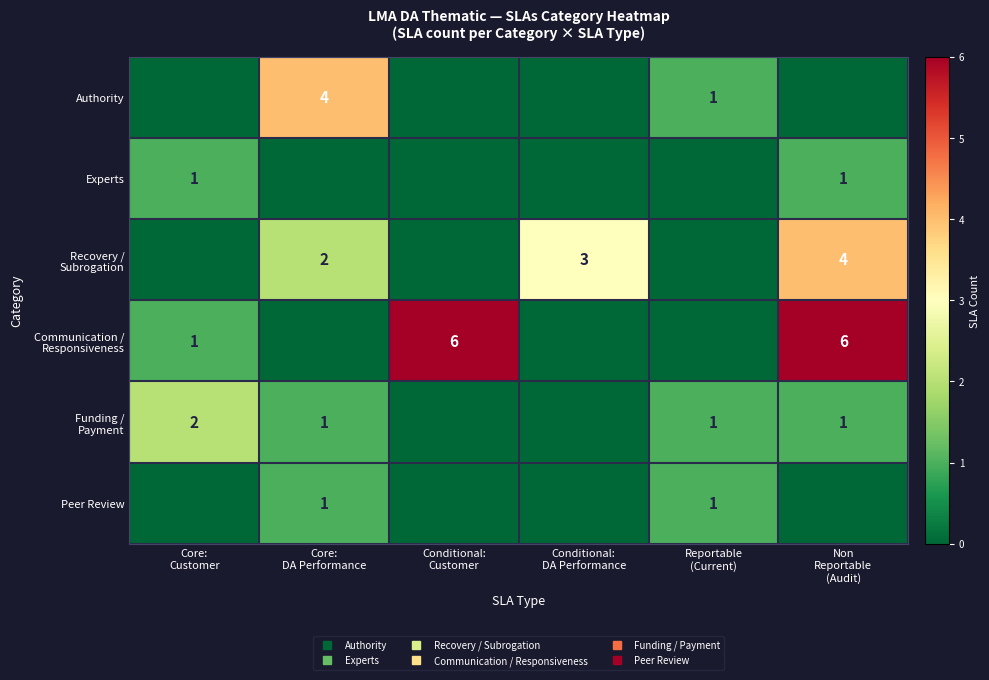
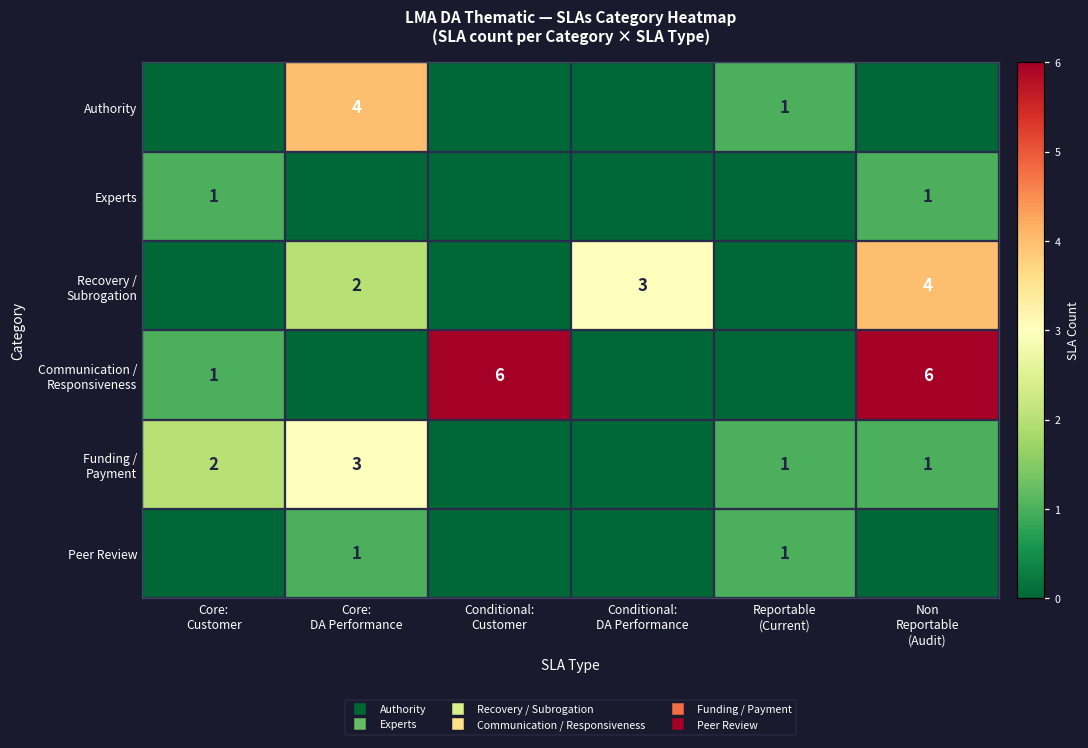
  {
    "Authority": {
      "Core: DA Performance": 4,
      "Reportable (Current)": 1
    },
    "Experts": {
      "Core: Customer": 1,
      "Non Reportable (Audit)": 1
    },
    "Recovery / Subrogation": {
      "Core: DA Performance": 2,
      "Conditional: DA Performance": 3,
      "Non Reportable (Audit)": 4
    },
    "Communication / Responsiveness": {
      "Core: Customer": 1,
      "Conditional: Customer": 6,
      "Non Reportable (Audit)": 6
    },
    "Funding / Payment": {
      "Core: Customer": 2,
-     "Core: DA Performance": 1,
+     "Core: DA Performance": 3,
      "Reportable (Current)": 1,
      "Non Reportable (Audit)": 1
    },
    "Peer Review": {
      "Core: DA Performance": 1,
      "Reportable (Current)": 1
    }
  }
